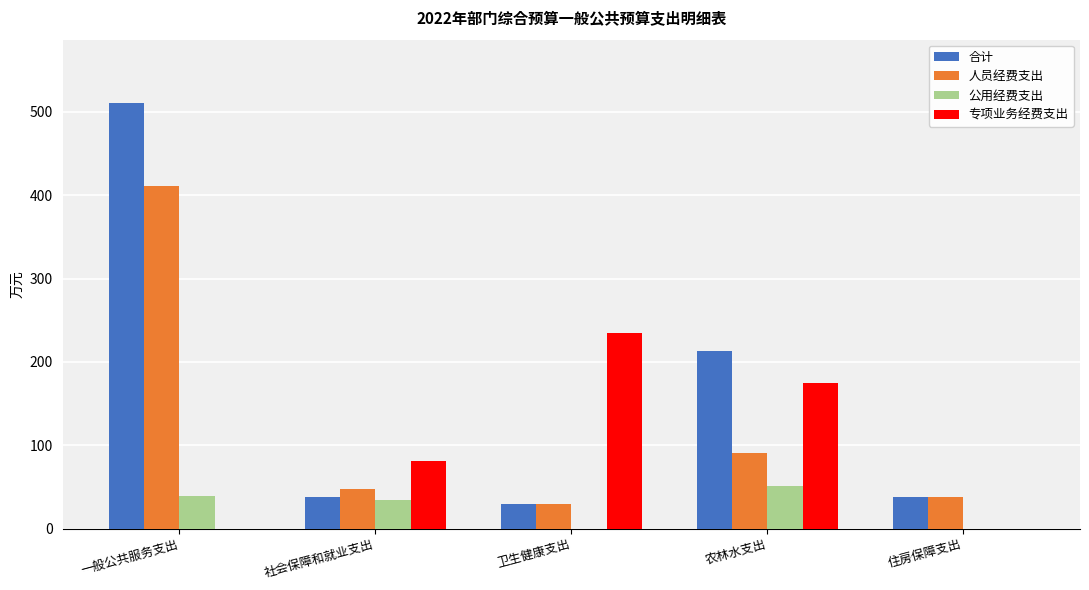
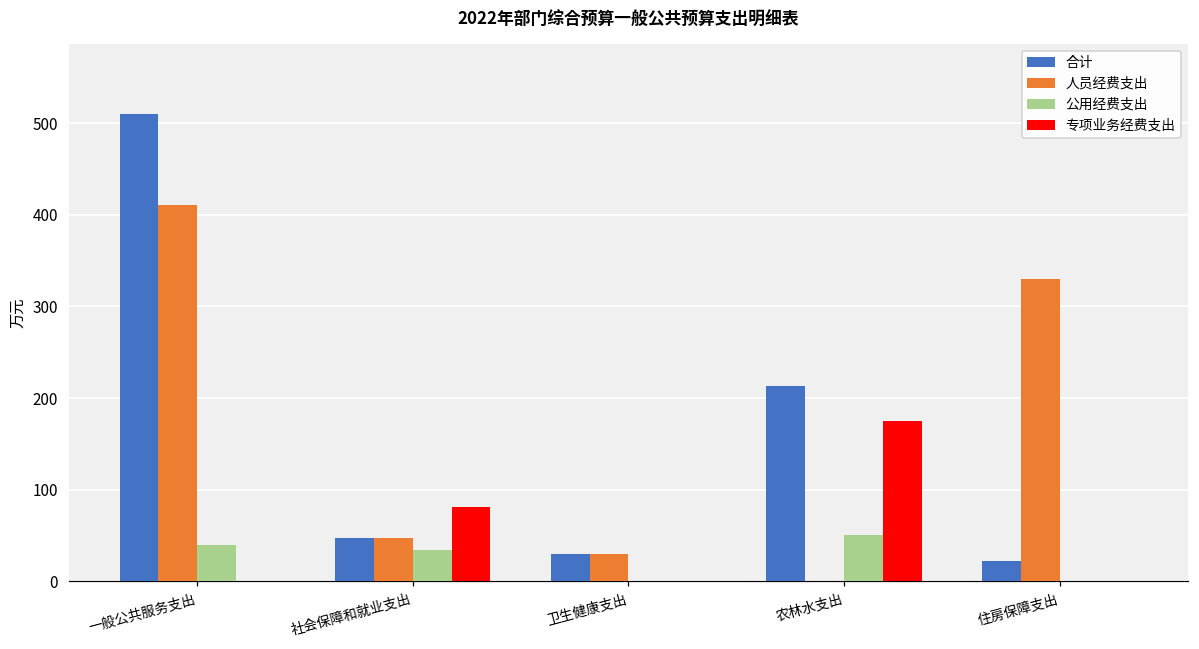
  {
    "合计": {
      "一般公共服务支出": 510,
-     "社会保障和就业支出": 40,
+     "社会保障和就业支出": 50,
      "卫生健康支出": 30,
      "农林水支出": 210,
-     "住房保障支出": 40
+     "住房保障支出": 20
    },
    "人员经费支出": {
      "一般公共服务支出": 410,
      "社会保障和就业支出": 50,
      "卫生健康支出": 30,
-     "农林水支出": 90,
-     "住房保障支出": 40
+     "农林水支出": 0,
+     "住房保障支出": 330
    },
    "公用经费支出": {
      "一般公共服务支出": 40,
      "社会保障和就业支出": 30,
      "卫生健康支出": 0,
      "农林水支出": 50,
      "住房保障支出": 0
    },
    "专项业务经费支出": {
      "一般公共服务支出": 0,
      "社会保障和就业支出": 80,
-     "卫生健康支出": 230,
+     "卫生健康支出": 0,
      "农林水支出": 180,
      "住房保障支出": 0
    }
  }
